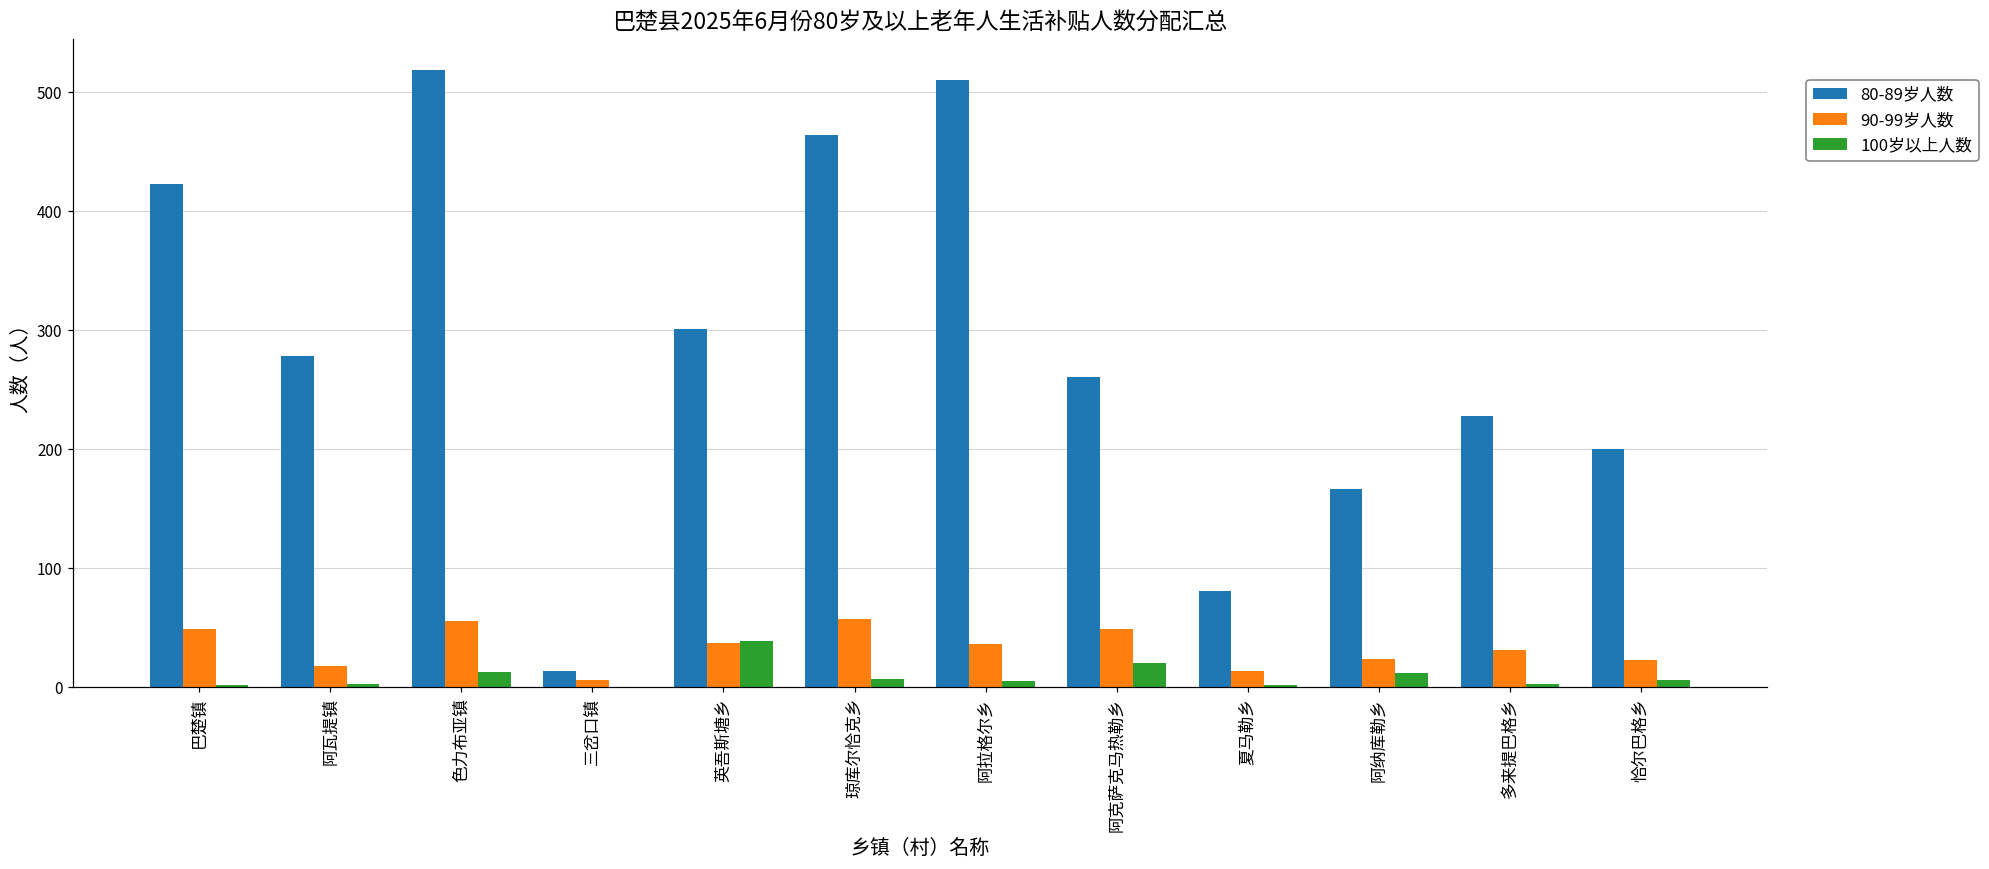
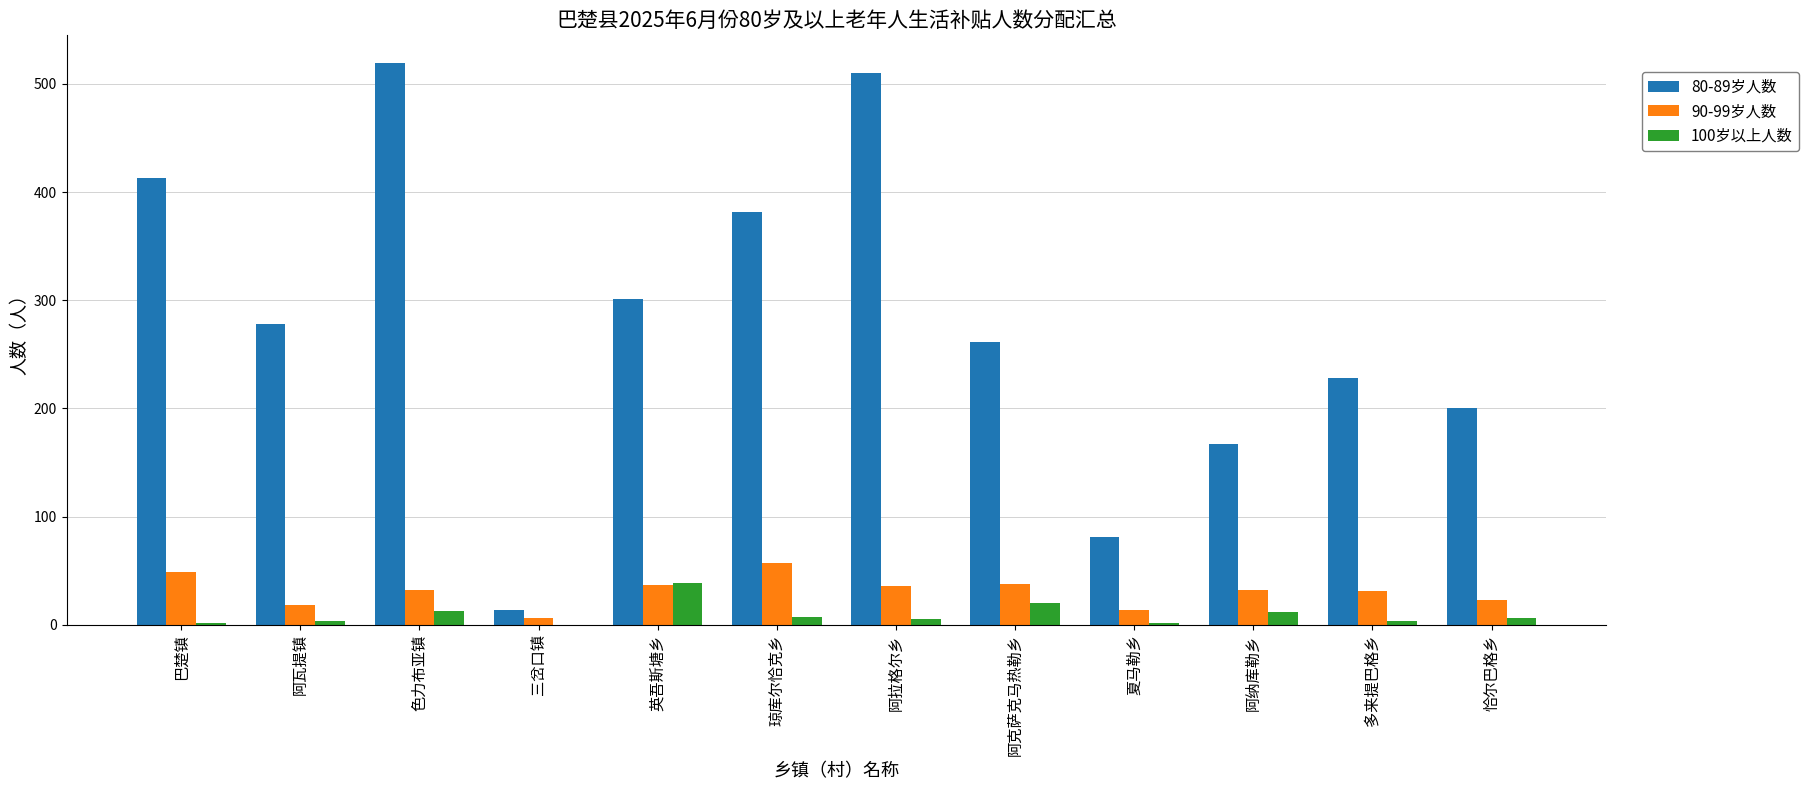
  {
    "80-89岁人数": {
-     "巴楚镇": 423,
+     "巴楚镇": 413,
      "阿瓦提镇": 278,
      "色力布亚镇": 519,
      "三岔口镇": 14,
      "英吾斯塘乡": 301,
-     "琼库尔恰克乡": 464,
+     "琼库尔恰克乡": 382,
      "阿拉格尔乡": 510,
      "阿克萨克马热勒乡": 261,
      "夏马勒乡": 81,
      "阿纳库勒乡": 167,
      "多来提巴格乡": 228,
      "恰尔巴格乡": 200
    },
    "90-99岁人数": {
      "巴楚镇": 49,
      "阿瓦提镇": 18,
-     "色力布亚镇": 56,
+     "色力布亚镇": 32,
      "三岔口镇": 6,
      "英吾斯塘乡": 37,
      "琼库尔恰克乡": 57,
      "阿拉格尔乡": 36,
-     "阿克萨克马热勒乡": 49,
+     "阿克萨克马热勒乡": 38,
      "夏马勒乡": 14,
-     "阿纳库勒乡": 24,
+     "阿纳库勒乡": 32,
      "多来提巴格乡": 31,
      "恰尔巴格乡": 23
    },
    "100岁以上人数": {
      "阿瓦提镇": 3,
      "色力布亚镇": 13,
      "三岔口镇": 0,
      "英吾斯塘乡": 39,
      "琼库尔恰克乡": 7,
      "阿拉格尔乡": 5,
      "阿克萨克马热勒乡": 20,
      "阿纳库勒乡": 12,
      "多来提巴格乡": 3,
      "恰尔巴格乡": 6
    }
  }
